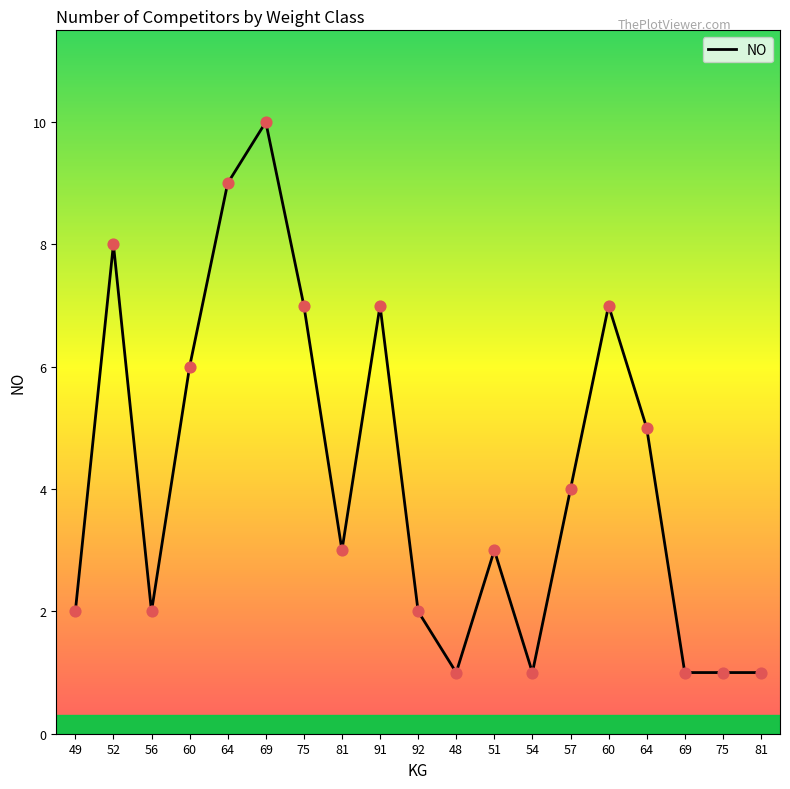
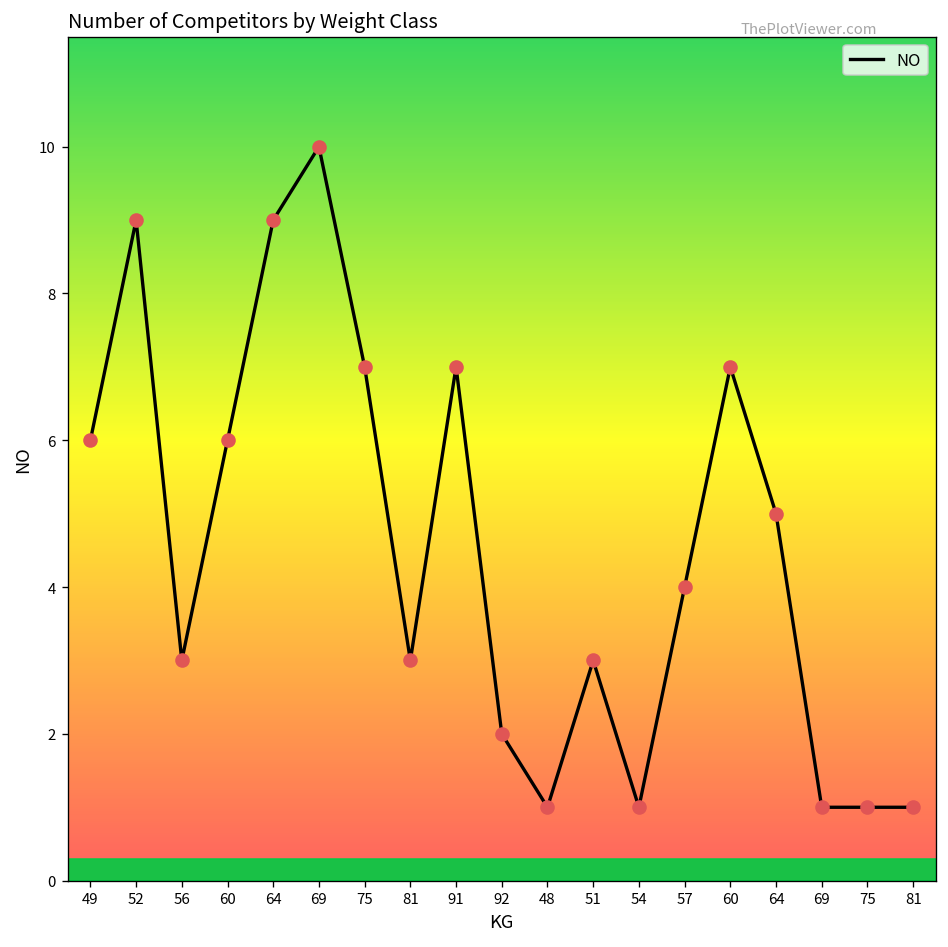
  {
-   "49": 2,
-   "52": 8,
-   "56": 2,
+   "49": 6,
+   "52": 9,
+   "56": 3,
    "91": 7,
    "92": 2,
    "48": 1,
    "51": 3,
    "54": 1,
    "57": 4
  }
